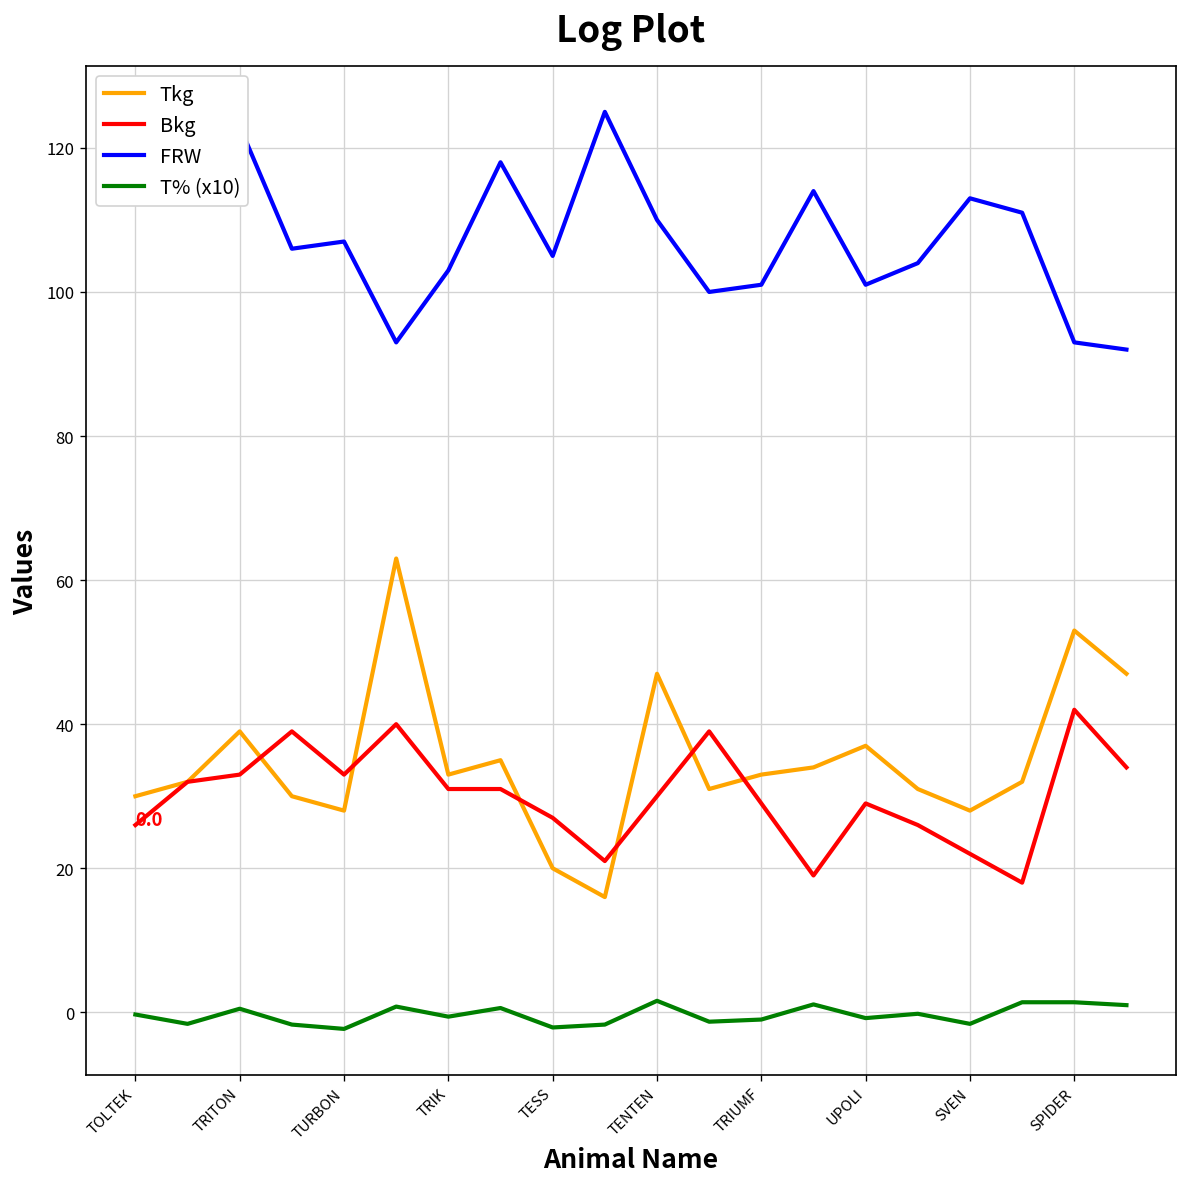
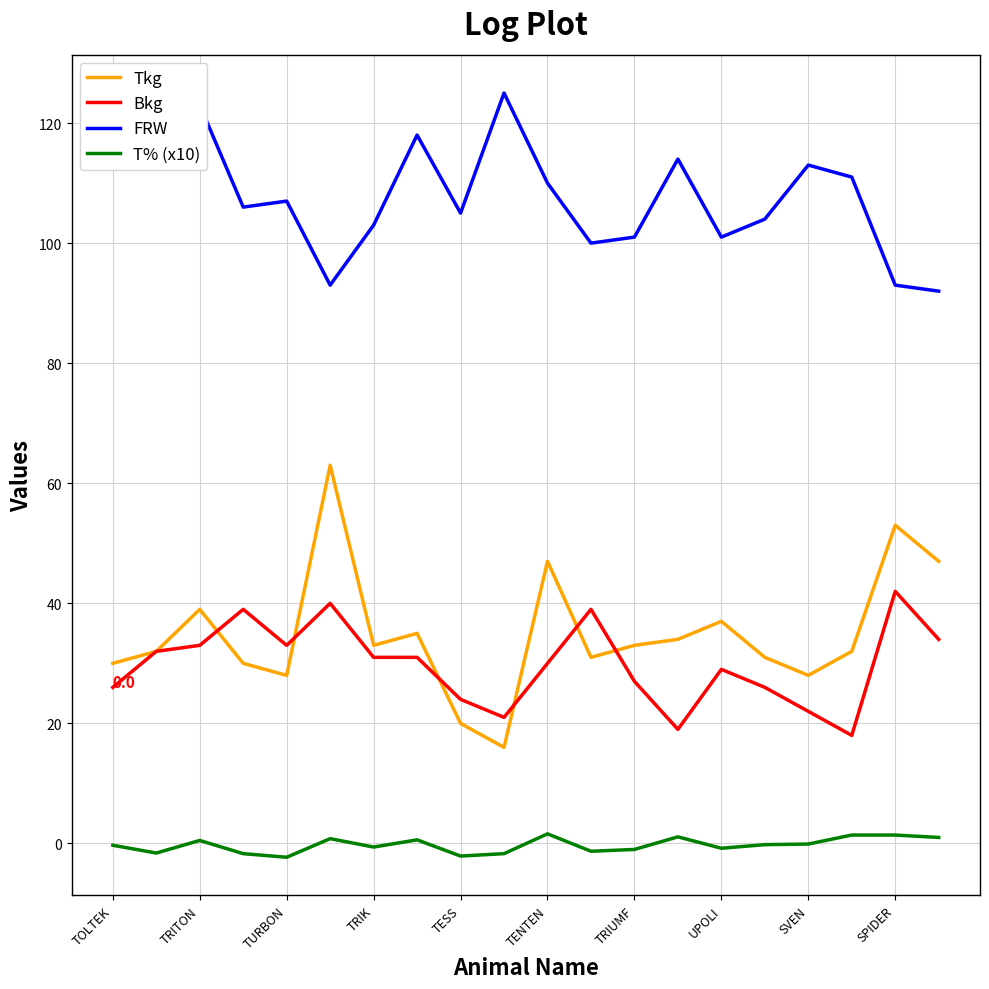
  {
    "Tkg": {
      "TOLTEK": 30,
      "TRITON": 39,
      "TURBON": 28,
      "TRIK": 33,
      "TESS": 20,
      "TENTEN": 47,
      "TRIUMF": 33,
      "UPOLI": 37,
      "SVEN": 28,
      "SPIDER": 53
    },
    "Bkg": {
      "TRITON": 33,
      "TURBON": 33,
      "TRIK": 31,
-     "TESS": 27,
+     "TESS": 24,
      "TENTEN": 30,
-     "TRIUMF": 29,
+     "TRIUMF": 27,
      "UPOLI": 29,
      "SVEN": 22,
      "SPIDER": 42
    },
    "FRW": {
      "TURBON": 107,
      "TRIK": 103,
      "TESS": 105,
      "TENTEN": 110,
      "TRIUMF": 101,
      "UPOLI": 101,
      "SVEN": 113,
      "SPIDER": 93
    },
    "T% (x10)": {
      "TOLTEK": 0,
      "TRITON": 1,
      "TURBON": -2,
      "TRIK": -1,
      "TESS": -2,
      "TENTEN": 2,
      "TRIUMF": -1,
      "UPOLI": -1,
-     "SVEN": -2,
+     "SVEN": 0,
      "SPIDER": 1
    }
  }
